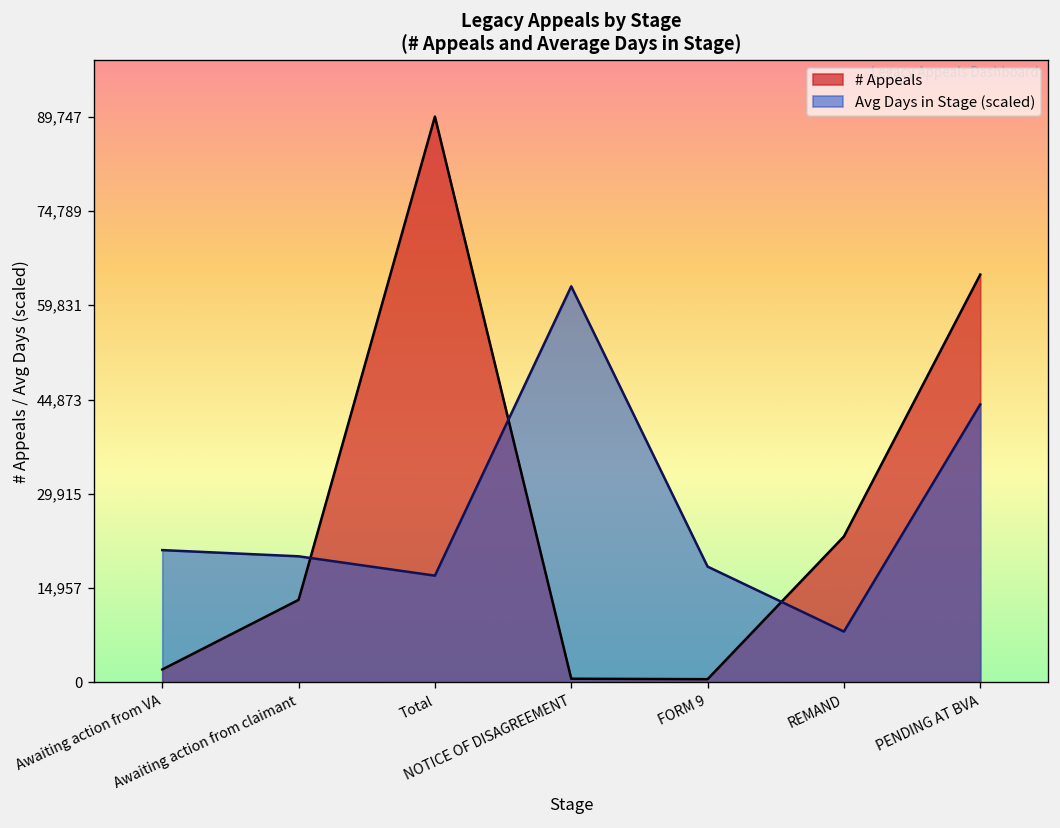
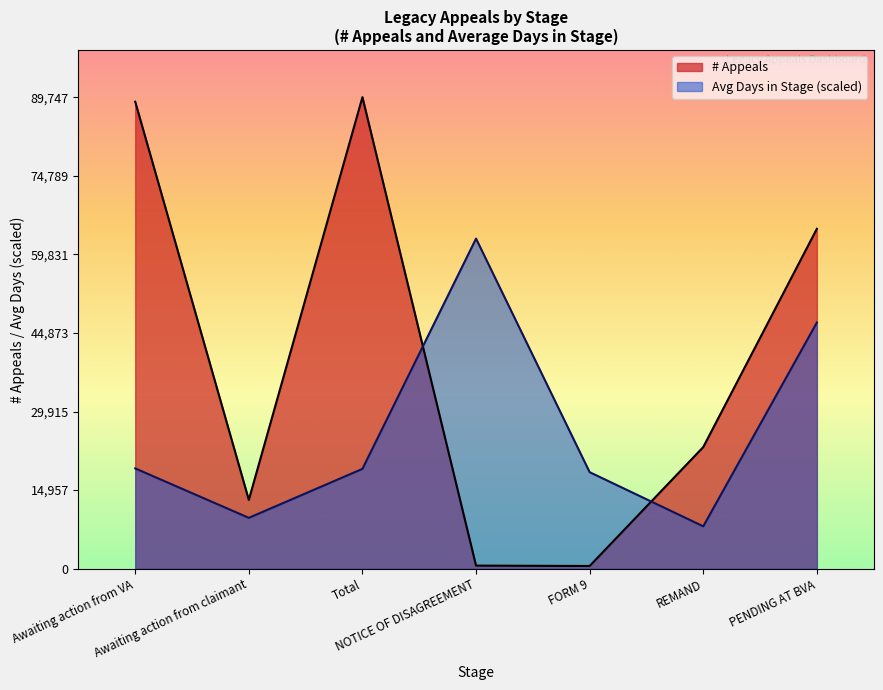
  {
    "# Appeals": {
-     "Awaiting action from VA": "2,000",
+     "Awaiting action from VA": "89,000",
      "Awaiting action from claimant": "13,000",
      "Total": "90,000",
      "NOTICE OF DISAGREEMENT": "1,000",
      "FORM 9": "1,000",
      "REMAND": "23,000",
      "PENDING AT BVA": "65,000"
    },
    "Avg Days in Stage (scaled)": {
-     "Awaiting action from VA": "21,000",
-     "Awaiting action from claimant": "20,000",
-     "Total": "17,000",
+     "Awaiting action from VA": "19,000",
+     "Awaiting action from claimant": "10,000",
+     "Total": "19,000",
      "NOTICE OF DISAGREEMENT": "63,000",
      "FORM 9": "18,000",
      "REMAND": "8,000",
-     "PENDING AT BVA": "44,000"
+     "PENDING AT BVA": "47,000"
    }
  }
